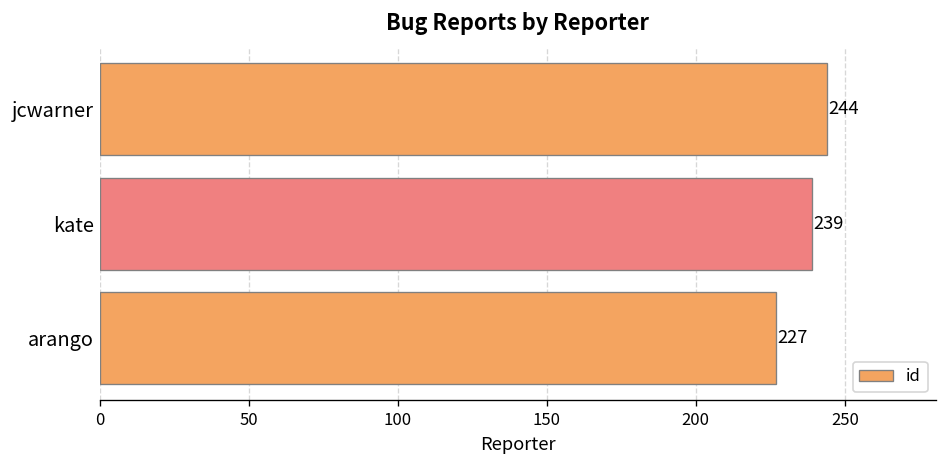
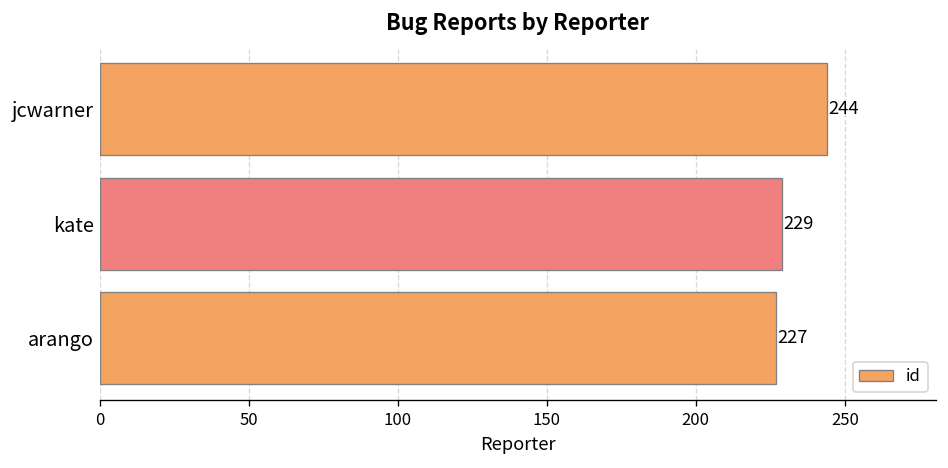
  {
    "jcwarner": 244,
-   "kate": 239,
+   "kate": 229,
    "arango": 227
  }
